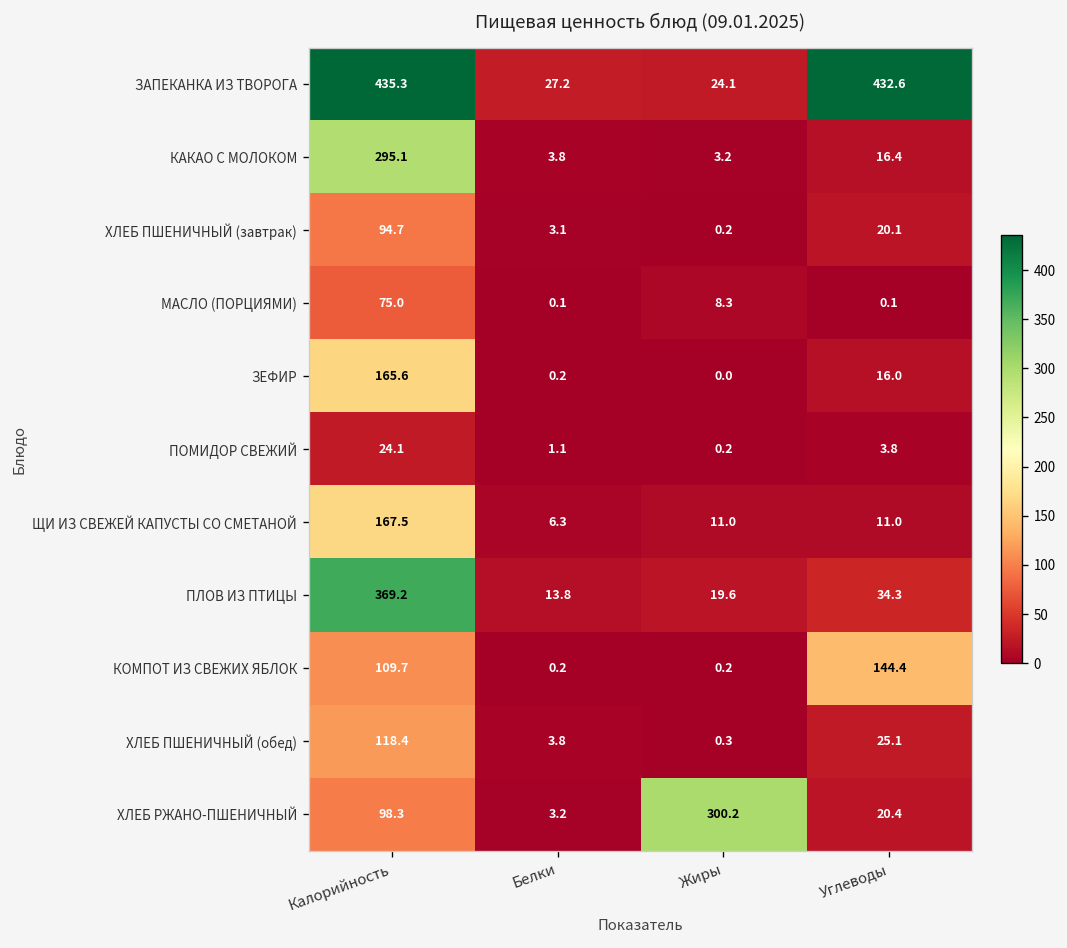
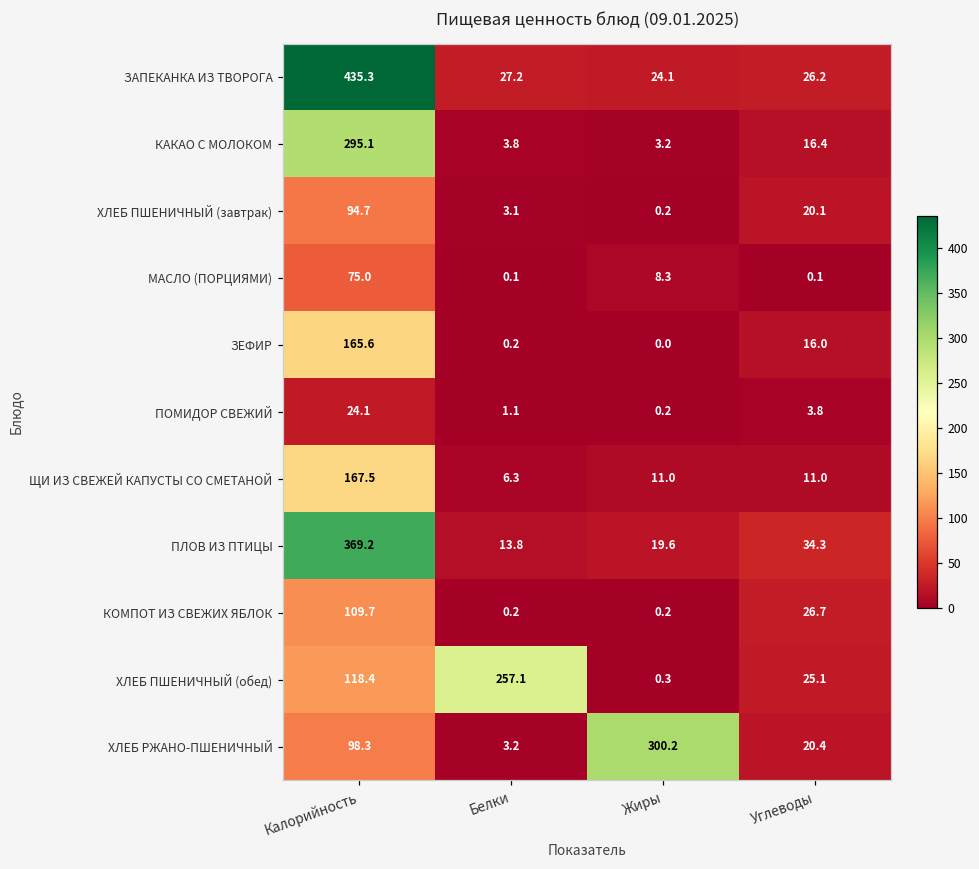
  {
    "ЗАПЕКАНКА ИЗ ТВОРОГА": {
      "Калорийность": 435.3,
      "Белки": 27.2,
      "Жиры": 24.1,
-     "Углеводы": 432.6
+     "Углеводы": 26.2
    },
    "КАКАО С МОЛОКОМ": {
      "Калорийность": 295.1,
      "Белки": 3.8,
      "Жиры": 3.2,
      "Углеводы": 16.4
    },
    "ХЛЕБ ПШЕНИЧНЫЙ (завтрак)": {
      "Калорийность": 94.7,
      "Белки": 3.1,
      "Жиры": 0.2,
      "Углеводы": 20.1
    },
    "МАСЛО (ПОРЦИЯМИ)": {
      "Калорийность": 75.0,
      "Белки": 0.1,
      "Жиры": 8.3,
      "Углеводы": 0.1
    },
    "ЗЕФИР": {
      "Калорийность": 165.6,
      "Белки": 0.2,
      "Жиры": 0.0,
      "Углеводы": 16.0
    },
    "ПОМИДОР СВЕЖИЙ": {
      "Калорийность": 24.1,
      "Белки": 1.1,
      "Жиры": 0.2,
      "Углеводы": 3.8
    },
    "ЩИ ИЗ СВЕЖЕЙ КАПУСТЫ СО СМЕТАНОЙ": {
      "Калорийность": 167.5,
      "Белки": 6.3,
      "Жиры": 11.0,
      "Углеводы": 11.0
    },
    "ПЛОВ ИЗ ПТИЦЫ": {
      "Калорийность": 369.2,
      "Белки": 13.8,
      "Жиры": 19.6,
      "Углеводы": 34.3
    },
    "КОМПОТ ИЗ СВЕЖИХ ЯБЛОК": {
      "Калорийность": 109.7,
      "Белки": 0.2,
      "Жиры": 0.2,
-     "Углеводы": 144.4
+     "Углеводы": 26.7
    },
    "ХЛЕБ ПШЕНИЧНЫЙ (обед)": {
      "Калорийность": 118.4,
-     "Белки": 3.8,
+     "Белки": 257.1,
      "Жиры": 0.3,
      "Углеводы": 25.1
    },
    "ХЛЕБ РЖАНО-ПШЕНИЧНЫЙ": {
      "Калорийность": 98.3,
      "Белки": 3.2,
      "Жиры": 300.2,
      "Углеводы": 20.4
    }
  }
